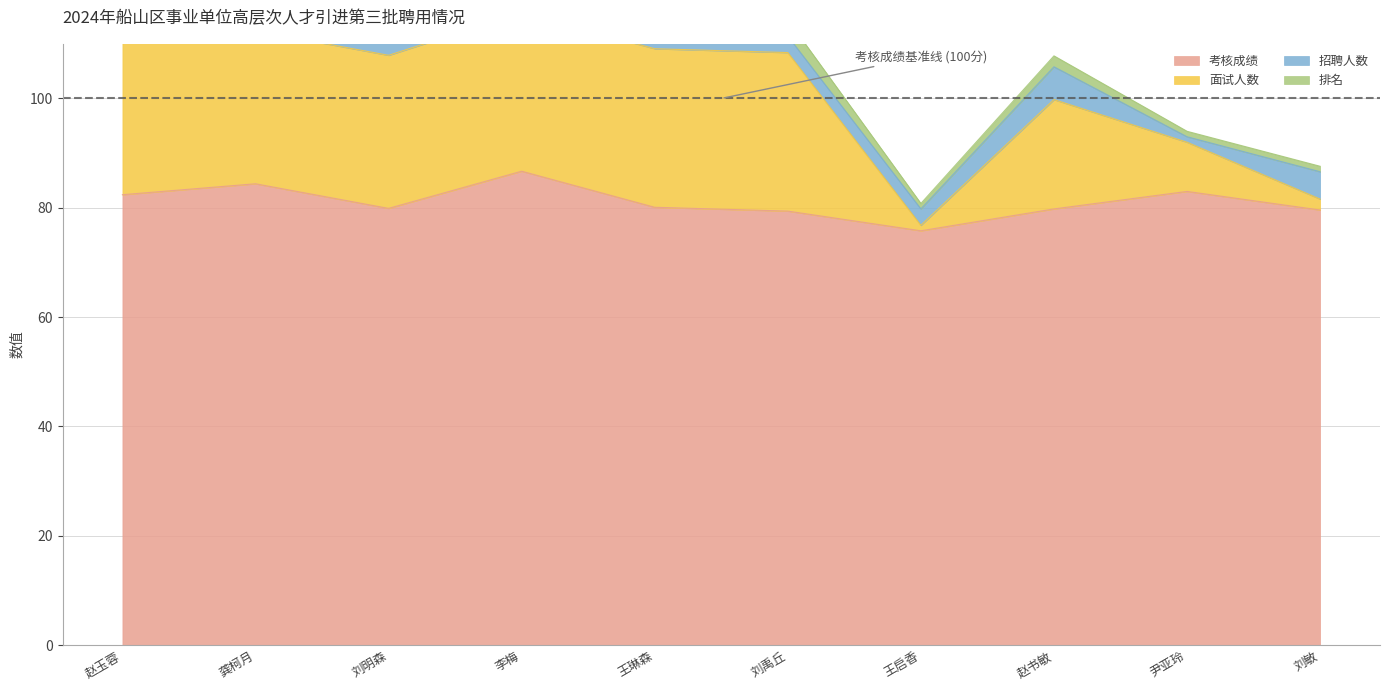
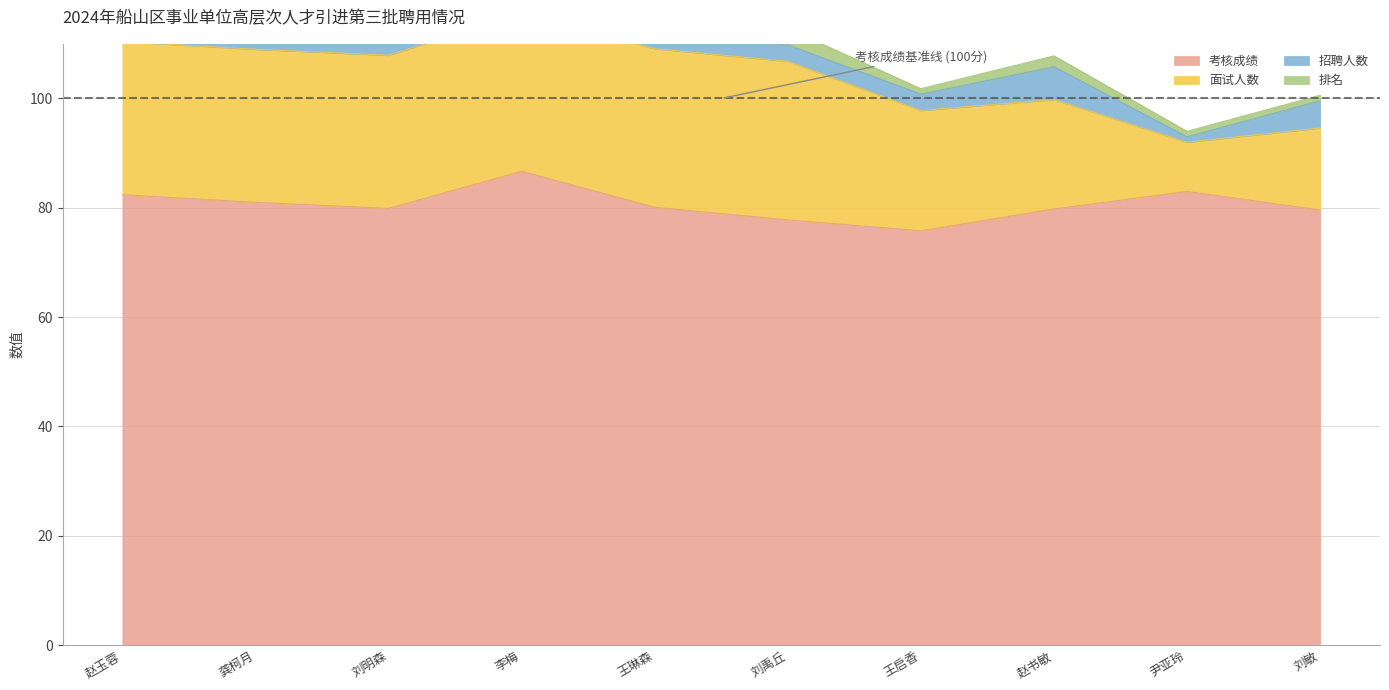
  {
    "考核成绩": {
      "赵玉蓉": 82,
-     "龚柯月": 84,
+     "龚柯月": 81,
      "刘明森": 80,
      "李梅": 87,
      "王琳森": 80,
-     "刘禹丘": 79,
+     "刘禹丘": 78,
      "王启香": 76,
      "赵书敏": 80,
      "尹亚玲": 83,
      "刘敏": 80
    },
    "面试人数": {
      "刘明森": 28,
      "王琳森": 29,
-     "王启香": 1,
+     "王启香": 22,
      "赵书敏": 20,
      "尹亚玲": 9,
-     "刘敏": 2
+     "刘敏": 15
    },
    "招聘人数": {
      "王启香": 3,
      "赵书敏": 6,
      "尹亚玲": 1,
      "刘敏": 5
    },
    "排名": {
      "王启香": 1,
      "赵书敏": 2,
      "尹亚玲": 1,
      "刘敏": 1
    }
  }
